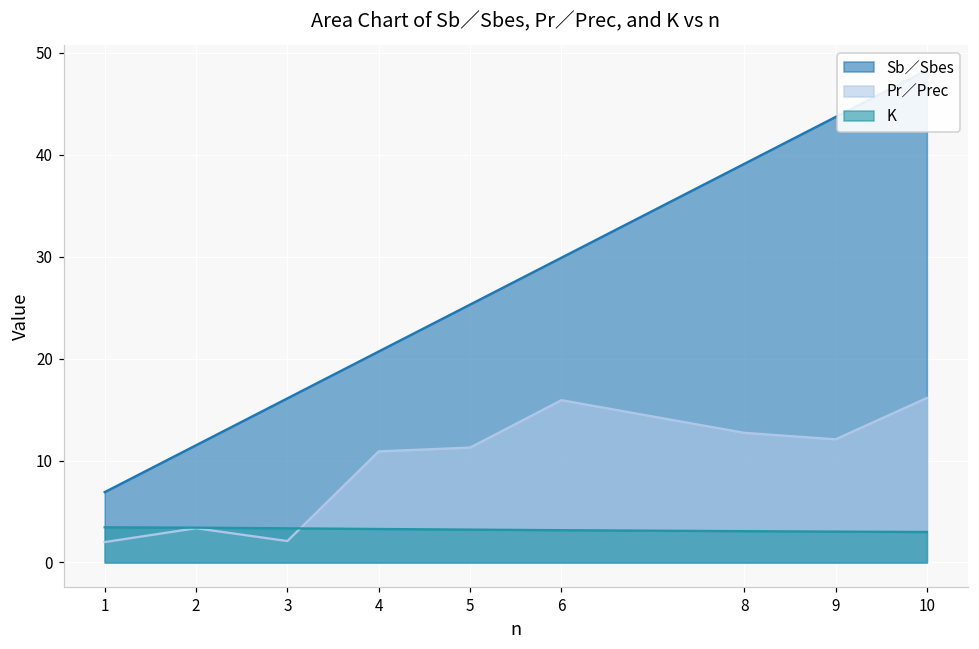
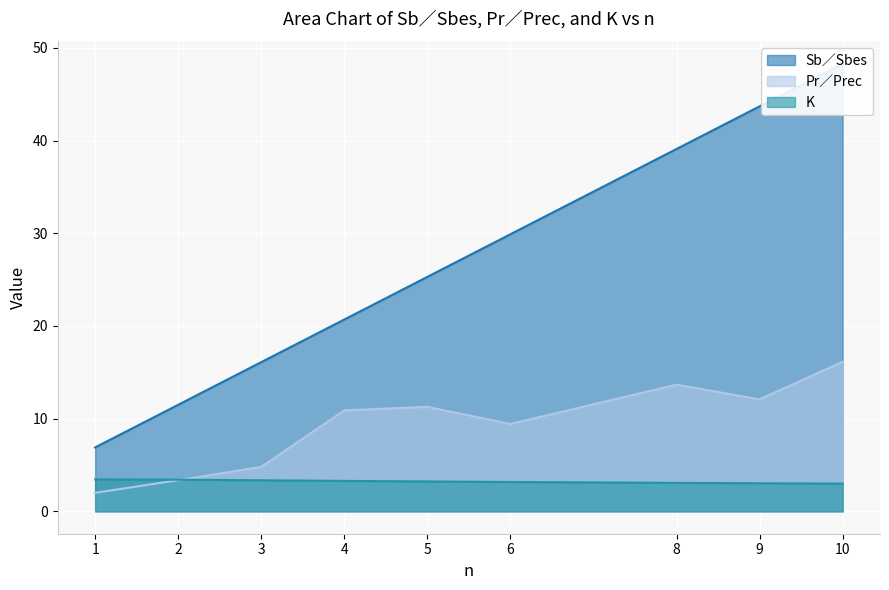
  {
    "Pr∕Prec": {
      "1": 2,
-     "3": 2,
+     "3": 5,
      "4": 11,
      "5": 11,
-     "6": 16,
-     "8": 13,
+     "6": 9,
+     "8": 14,
      "9": 12,
      "10": 16
    }
  }
